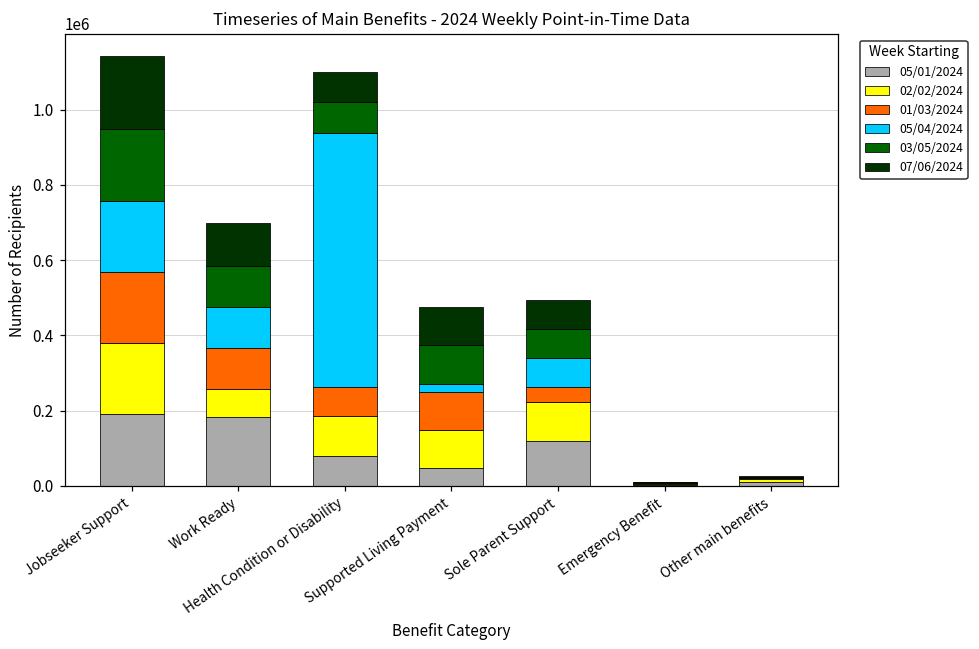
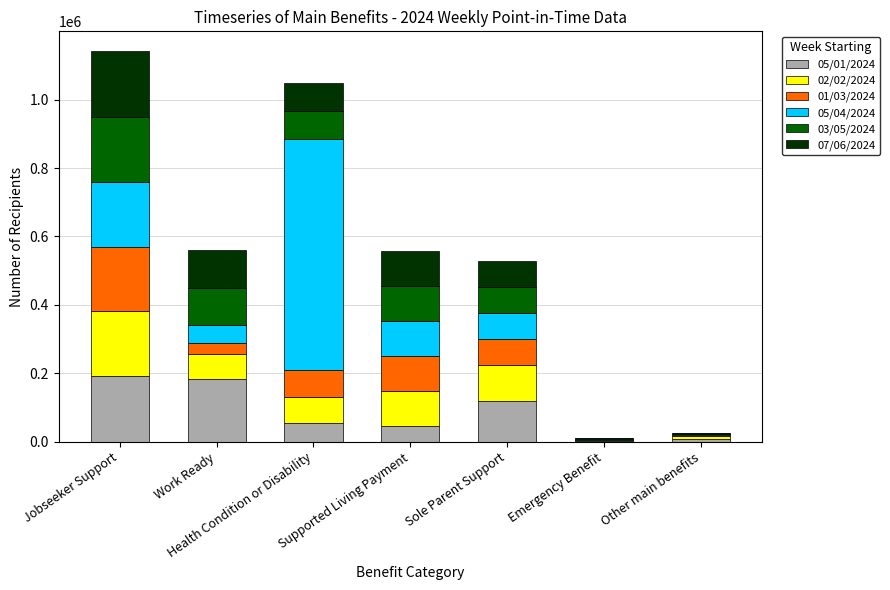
  {
    "05/01/2024": {
      "Jobseeker Support": 190000,
      "Work Ready": 180000,
-     "Health Condition or Disability": 80000,
+     "Health Condition or Disability": 50000,
      "Supported Living Payment": 50000,
      "Sole Parent Support": 120000,
      "Other main benefits": 10000
    },
    "02/02/2024": {
      "Jobseeker Support": 190000,
      "Work Ready": 70000,
-     "Health Condition or Disability": 100000,
+     "Health Condition or Disability": 80000,
      "Supported Living Payment": 100000,
      "Sole Parent Support": 100000,
      "Other main benefits": 10000
    },
    "01/03/2024": {
      "Jobseeker Support": 190000,
-     "Work Ready": 110000,
+     "Work Ready": 30000,
      "Health Condition or Disability": 80000,
      "Supported Living Payment": 100000,
-     "Sole Parent Support": 40000
+     "Sole Parent Support": 80000
    },
    "05/04/2024": {
      "Jobseeker Support": 190000,
-     "Work Ready": 110000,
+     "Work Ready": 50000,
      "Health Condition or Disability": 680000,
-     "Supported Living Payment": 20000,
+     "Supported Living Payment": 100000,
      "Sole Parent Support": 80000
    }
  }
